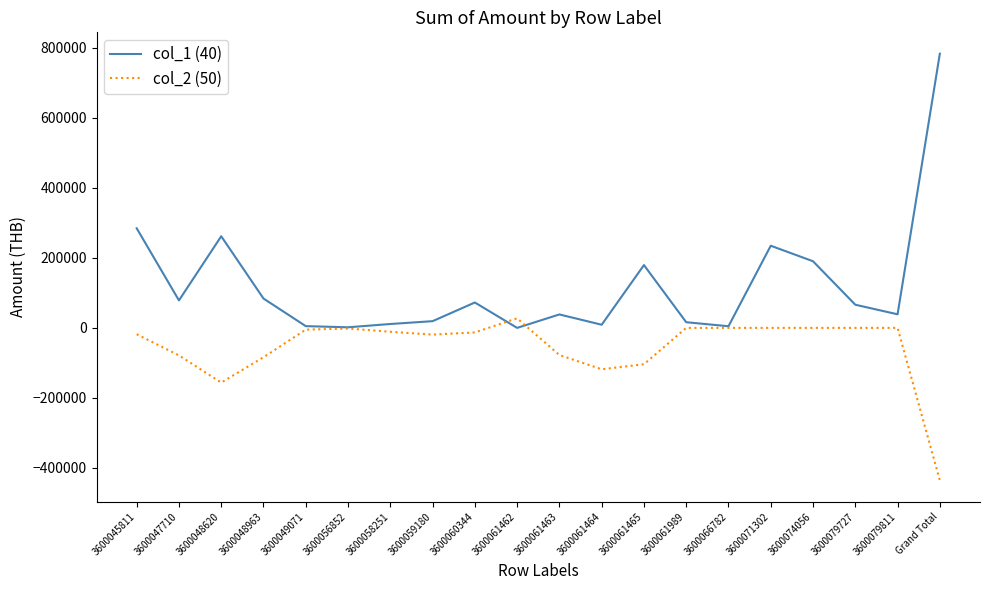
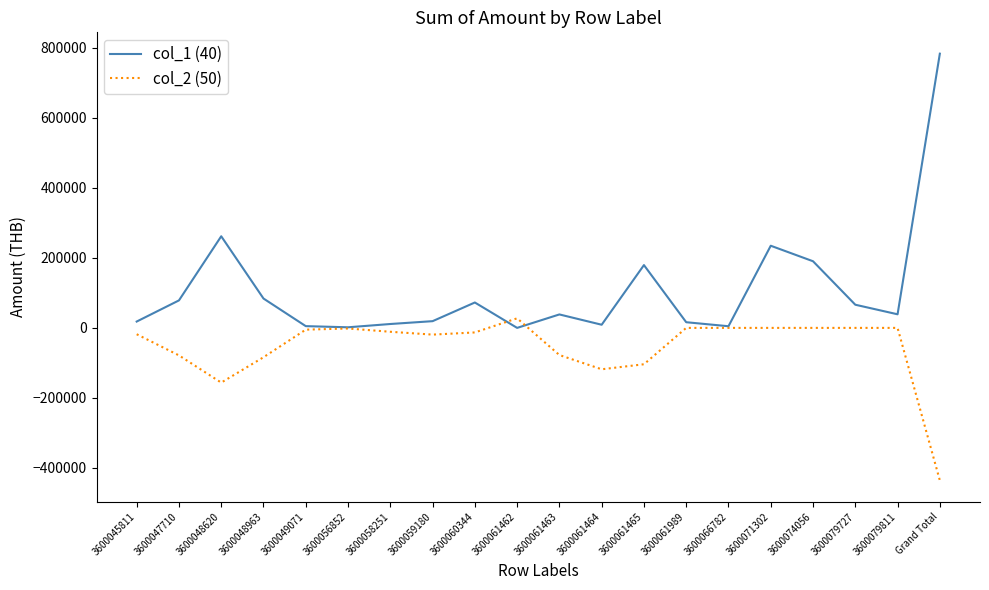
  {
    "col_1 (40)": {
-     "3600045811": 280000,
+     "3600045811": 20000,
      "3600047710": 80000,
      "3600048620": 260000,
      "3600048963": 80000,
      "3600049071": 10000,
      "3600058251": 10000,
      "3600059180": 20000,
      "3600060344": 70000,
      "3600061462": 0,
      "3600061463": 40000,
      "3600061464": 10000,
      "3600061465": 180000,
      "3600061989": 20000,
      "3600071302": 230000,
      "3600074056": 190000,
      "3600079727": 70000,
      "3600079811": 40000,
      "Grand Total": 780000
    },
    "col_2 (50)": {
      "3600045811": -20000,
      "3600047710": -80000,
      "3600048620": -160000,
      "3600048963": -80000,
      "3600049071": -10000,
      "3600058251": -10000,
      "3600059180": -20000,
      "3600060344": -10000,
      "3600061462": 30000,
      "3600061463": -80000,
      "3600061464": -120000,
      "3600061465": -100000,
      "3600061989": 0,
      "3600071302": 0,
      "3600074056": 0,
      "3600079727": 0,
      "3600079811": 0,
      "Grand Total": -440000
    }
  }
